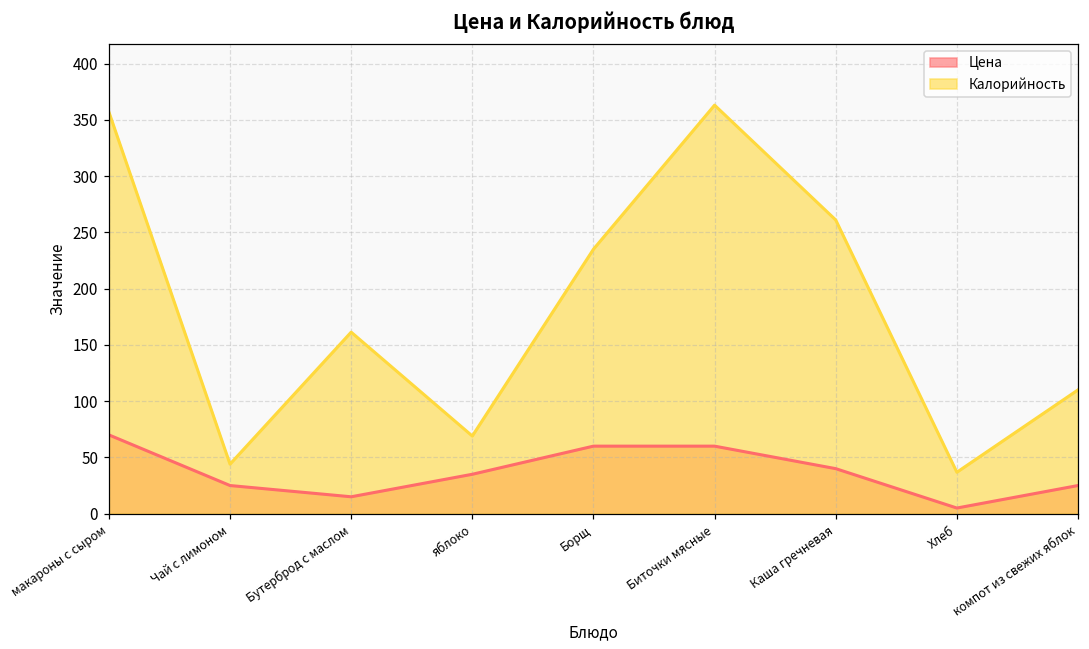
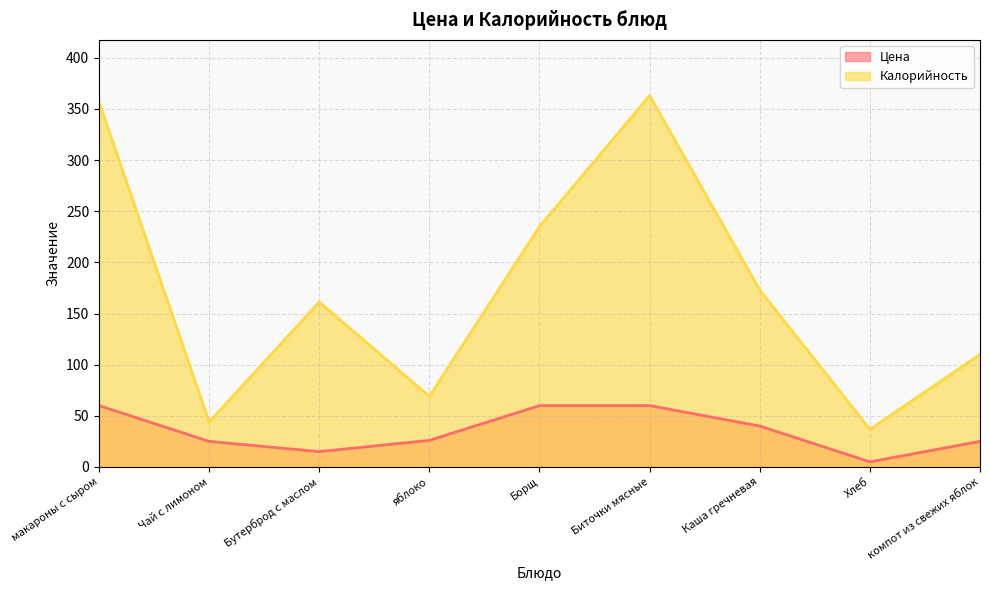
  {
    "Цена": {
-     "макароны с сыром": 70,
+     "макароны с сыром": 60,
      "Чай с лимоном": 25,
      "Бутерброд с маслом": 15,
-     "яблоко": 35,
+     "яблоко": 26,
      "Борщ": 60,
      "Биточки мясные": 60,
      "Каша гречневая": 40,
      "Хлеб": 5,
      "компот из свежих яблок": 25
    },
    "Калорийность": {
      "макароны с сыром": 357,
      "Чай с лимоном": 44,
      "Бутерброд с маслом": 161,
      "яблоко": 69,
      "Борщ": 235,
      "Биточки мясные": 363,
-     "Каша гречневая": 261,
+     "Каша гречневая": 173,
      "Хлеб": 37,
      "компот из свежих яблок": 110
    }
  }
